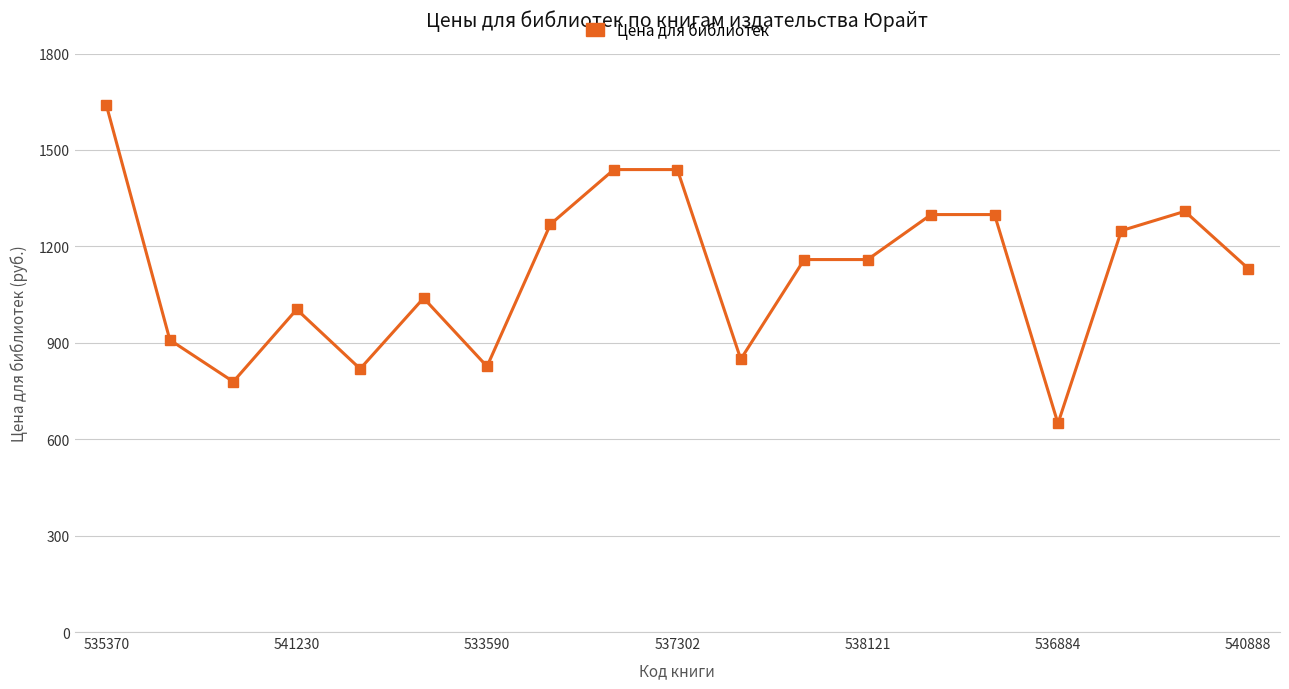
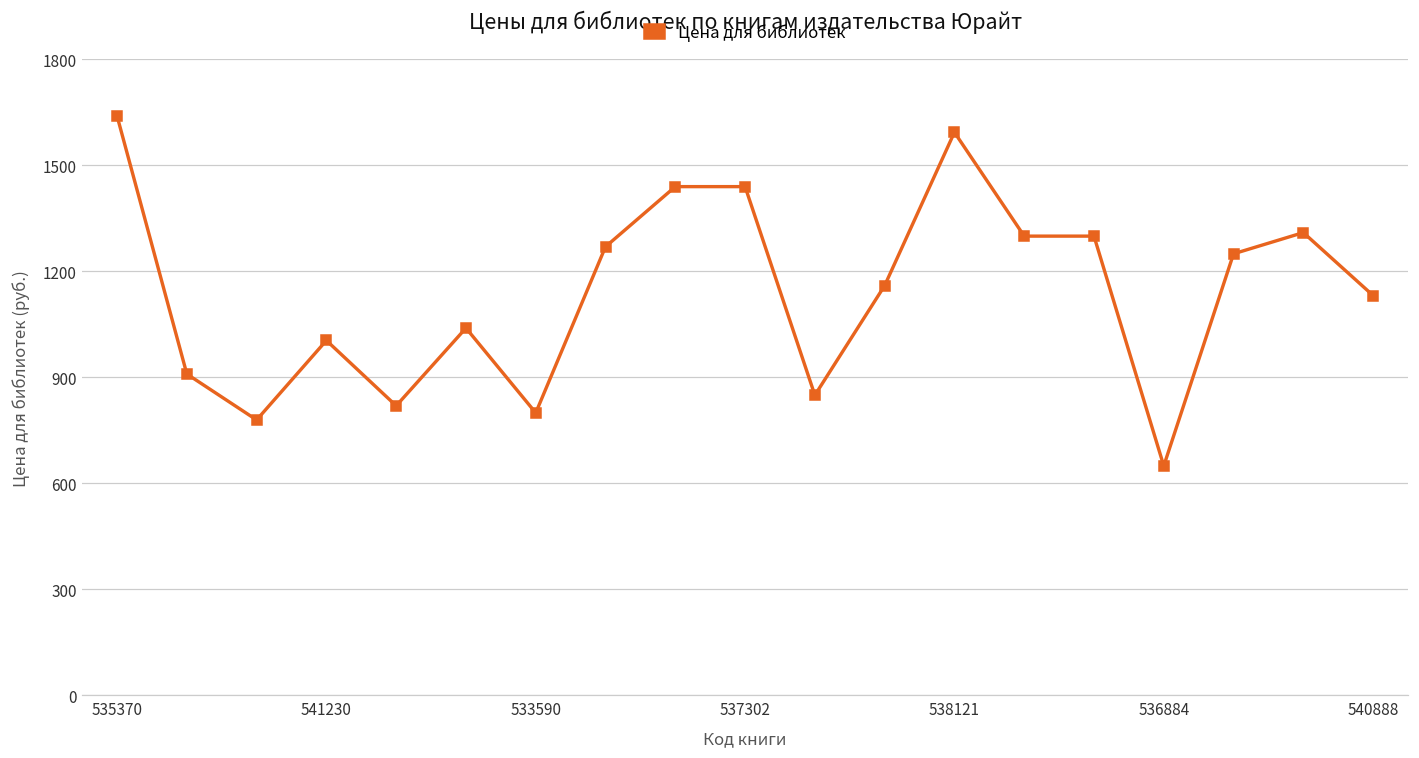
  {
    "535370": 1640,
    "541230": 1000,
-   "533590": 830,
+   "533590": 800,
    "537302": 1440,
-   "538121": 1160,
+   "538121": 1590,
    "536884": 650,
    "540888": 1130
  }
